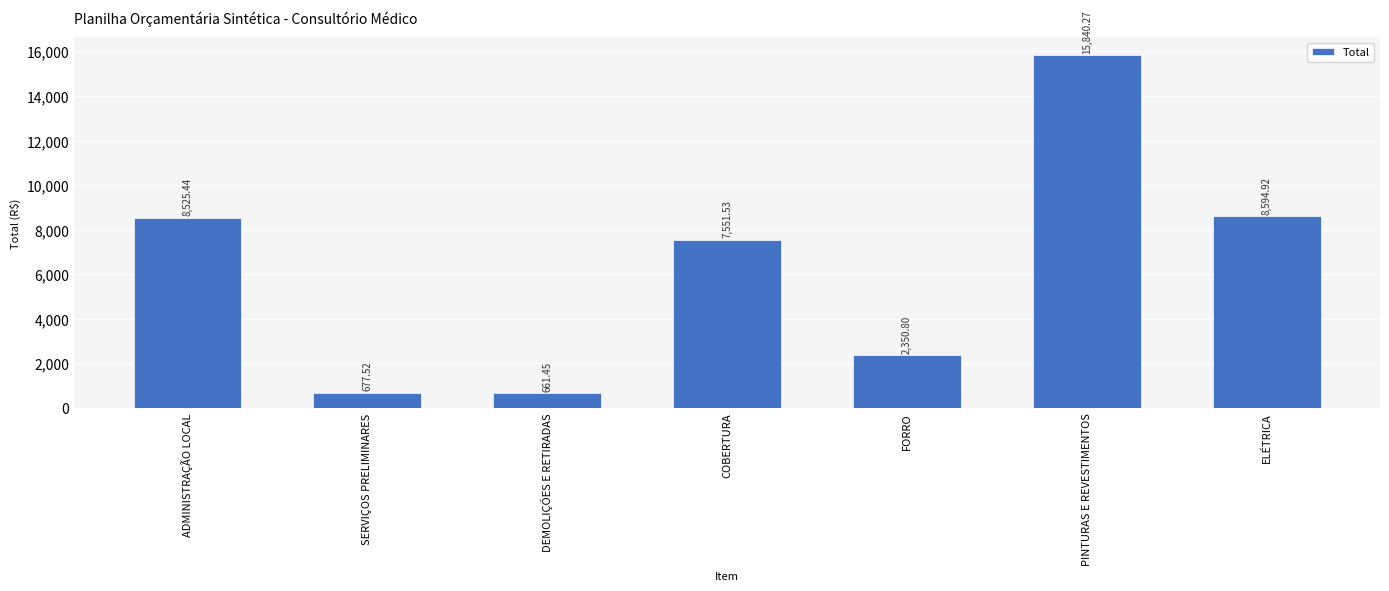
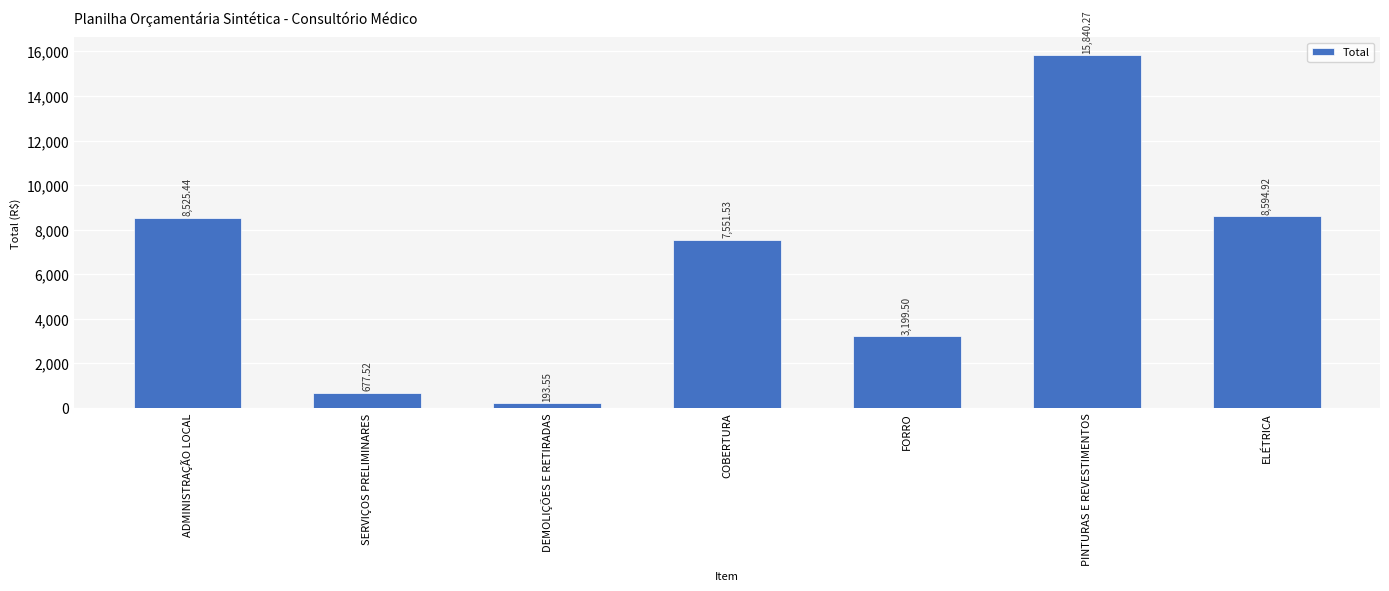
  {
    "ADMINISTRAÇÃO LOCAL": "8,525.44",
    "SERVIÇOS PRELIMINARES": "677.52",
-   "DEMOLIÇÕES E RETIRADAS": "661.45",
+   "DEMOLIÇÕES E RETIRADAS": "193.55",
    "COBERTURA": "7,551.53",
-   "FORRO": "2,350.80",
+   "FORRO": "3,199.50",
    "PINTURAS E REVESTIMENTOS": "15,840.27",
    "ELÉTRICA": "8,594.92"
  }
